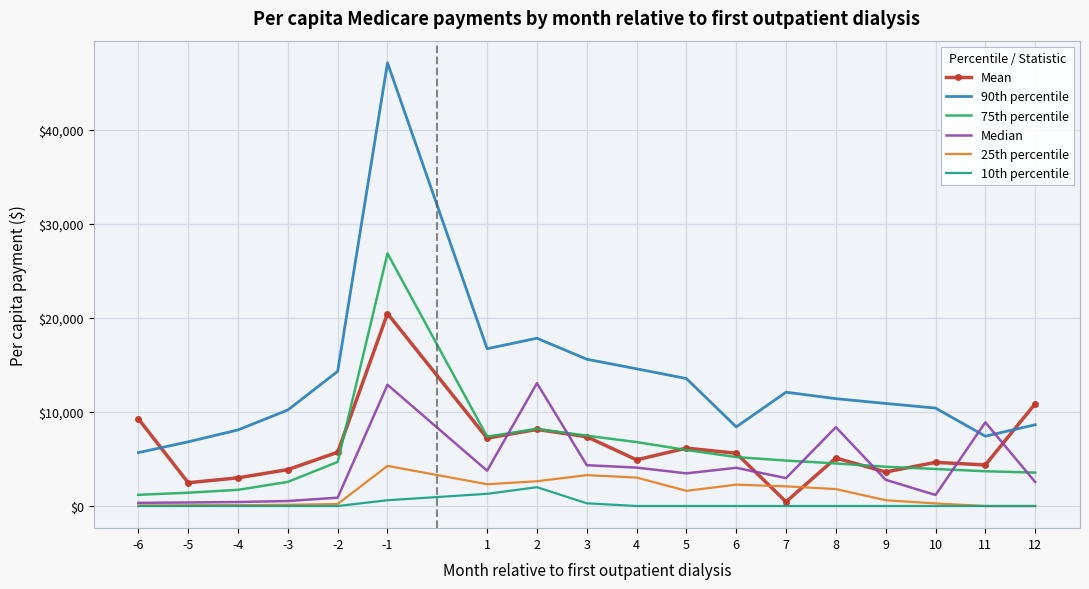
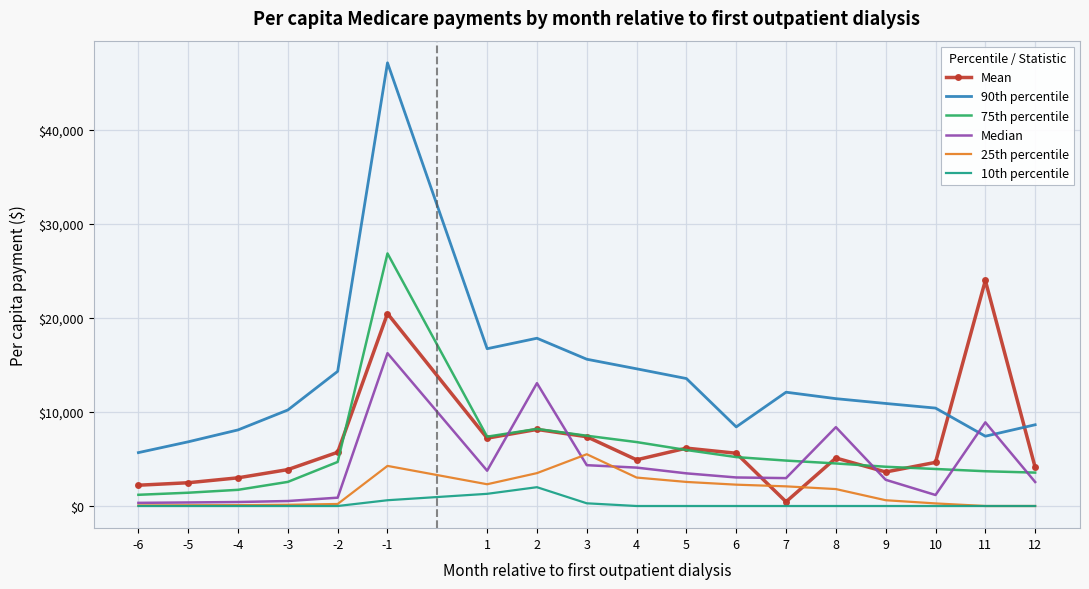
  {
    "Mean": {
-     "-6": "$9,000",
+     "-6": "$2,000",
      "-5": "$2,000",
      "-4": "$3,000",
      "-3": "$4,000",
      "-2": "$6,000",
      "-1": "$20,000",
      "4": "$5,000",
      "6": "$6,000",
      "7": "$0",
      "8": "$5,000",
      "9": "$4,000",
      "10": "$5,000",
-     "11": "$4,000",
-     "12": "$11,000"
+     "11": "$24,000",
+     "12": "$4,000"
    },
    "90th percentile": {
      "-6": "$6,000",
      "-5": "$7,000",
      "-4": "$8,000",
      "-3": "$10,000",
      "-2": "$14,000",
      "-1": "$47,000",
      "1": "$17,000",
      "2": "$18,000",
      "3": "$16,000",
      "4": "$15,000",
      "5": "$14,000",
      "6": "$8,000",
      "7": "$12,000",
      "8": "$11,000",
      "9": "$11,000",
      "10": "$10,000",
      "11": "$7,000",
      "12": "$9,000"
    },
    "Median": {
      "-5": "$0",
      "-4": "$0",
      "-3": "$1,000",
      "-2": "$1,000",
-     "-1": "$13,000",
+     "-1": "$16,000",
      "1": "$4,000",
      "2": "$13,000",
      "3": "$4,000",
      "4": "$4,000",
      "5": "$3,000",
-     "6": "$4,000",
+     "6": "$3,000",
      "7": "$3,000",
      "8": "$8,000",
      "9": "$3,000",
      "10": "$1,000",
      "11": "$9,000",
      "12": "$3,000"
    },
    "25th percentile": {
      "-1": "$4,000",
      "1": "$2,000",
-     "2": "$2,600",
-     "3": "$3,000",
+     "2": "$3,500",
+     "3": "$6,000",
      "4": "$3,000",
-     "5": "$2,000",
+     "5": "$3,000",
      "6": "$2,000",
      "7": "$2,000",
      "8": "$2,000",
      "9": "$1,000",
      "10": "$0"
    }
  }
